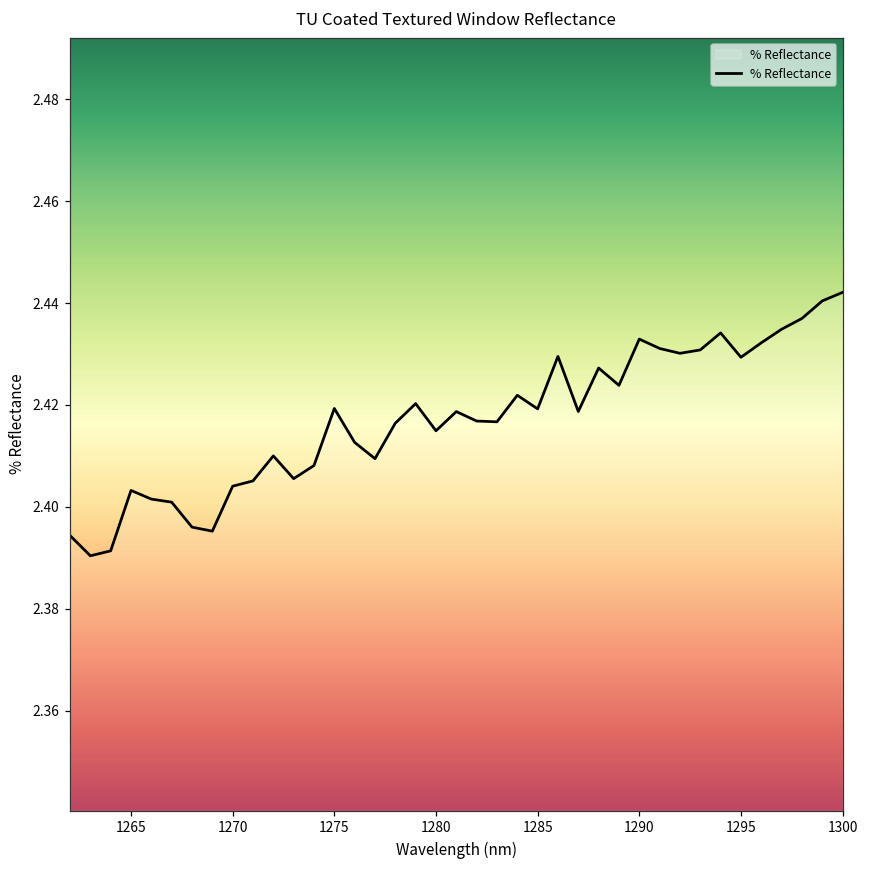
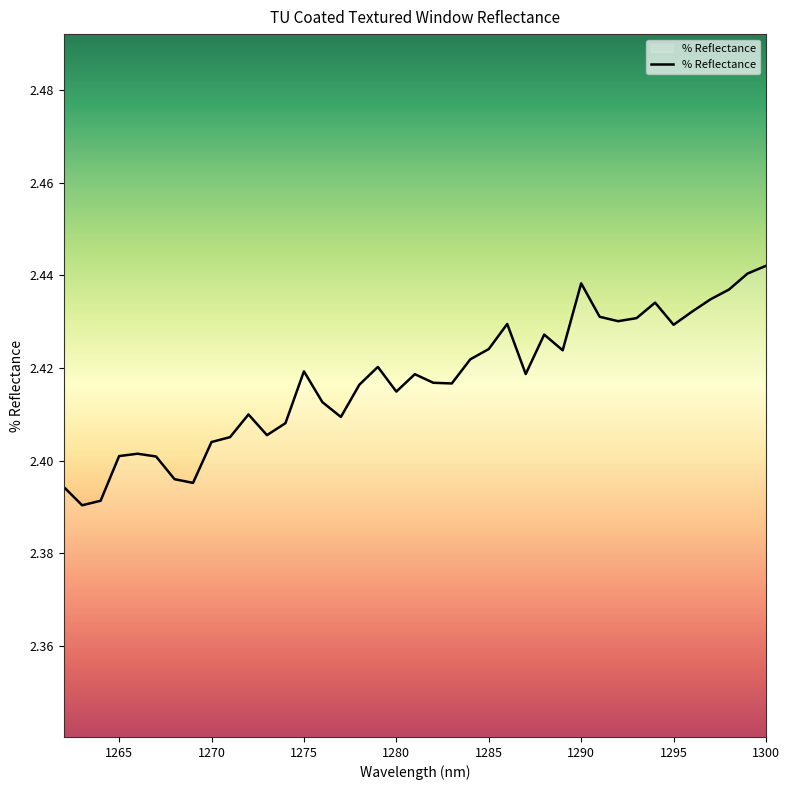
  {
-   "1265": 2.403,
+   "1265": 2.401,
    "1270": 2.404,
    "1275": 2.419,
    "1280": 2.415,
-   "1285": 2.419,
-   "1290": 2.433,
+   "1285": 2.424,
+   "1290": 2.438,
    "1295": 2.429,
    "1300": 2.442
  }
